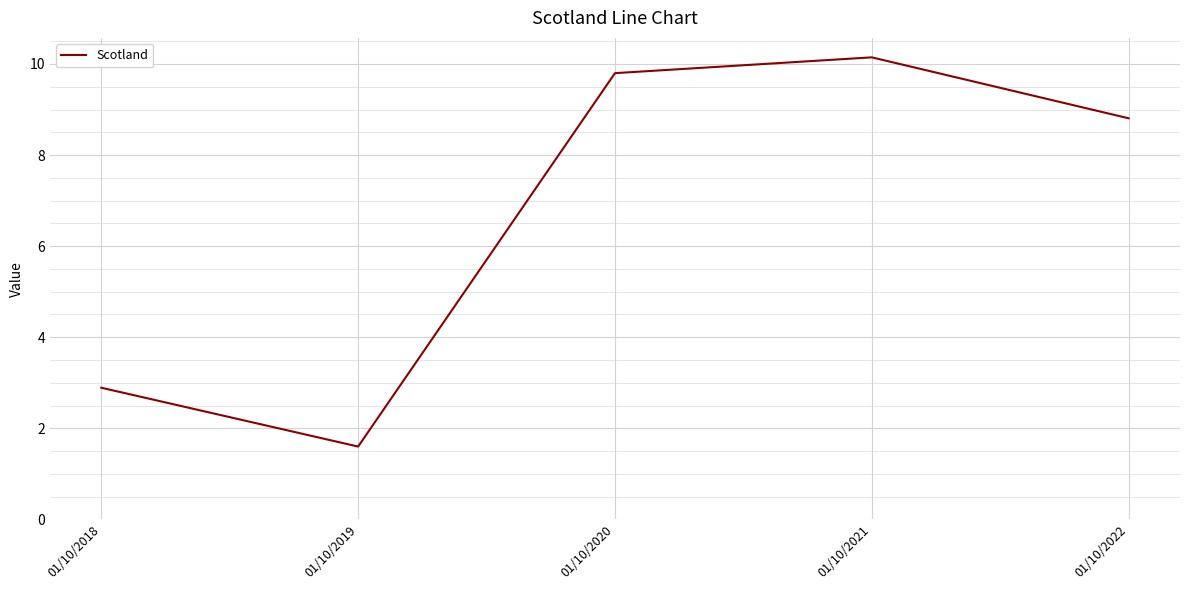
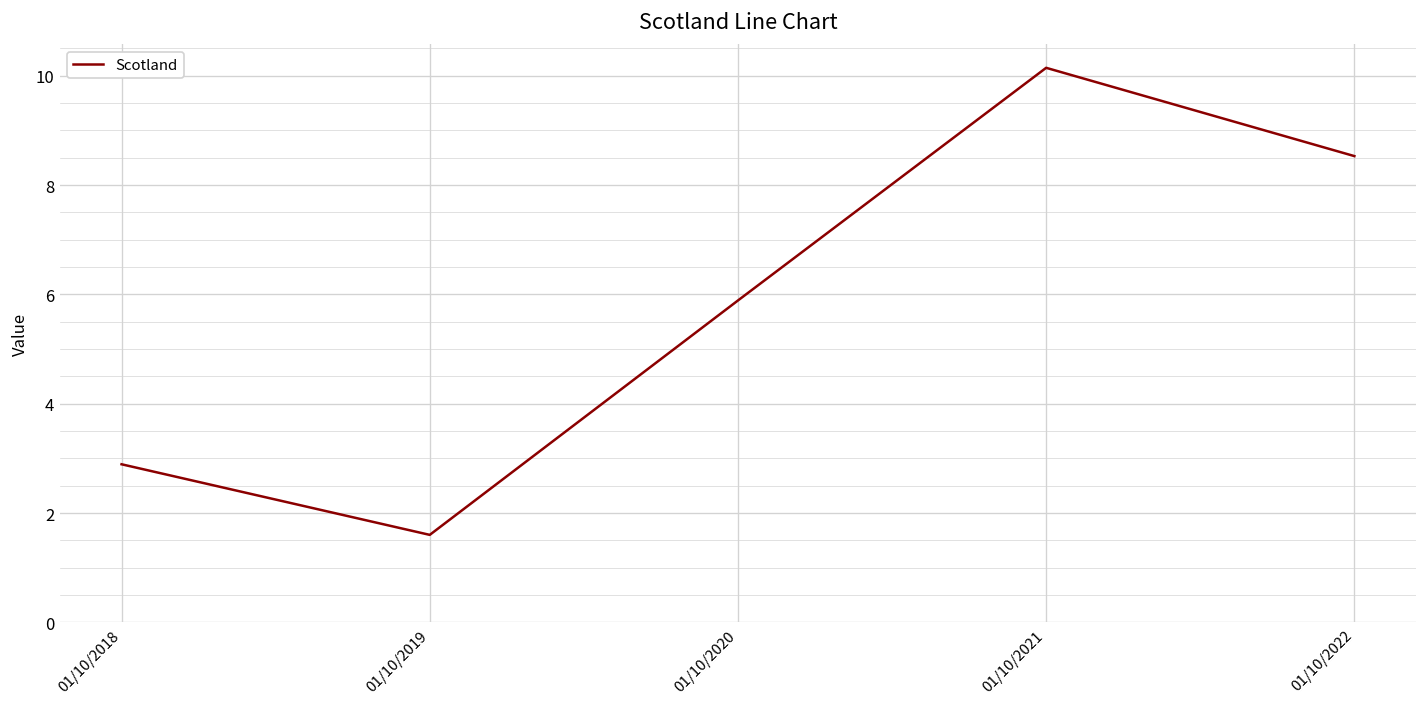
  {
    "01/10/2018": 2.9,
    "01/10/2019": 1.6,
-   "01/10/2020": 9.8,
+   "01/10/2020": 5.9,
    "01/10/2021": 10.1,
-   "01/10/2022": 8.8
+   "01/10/2022": 8.5
  }
